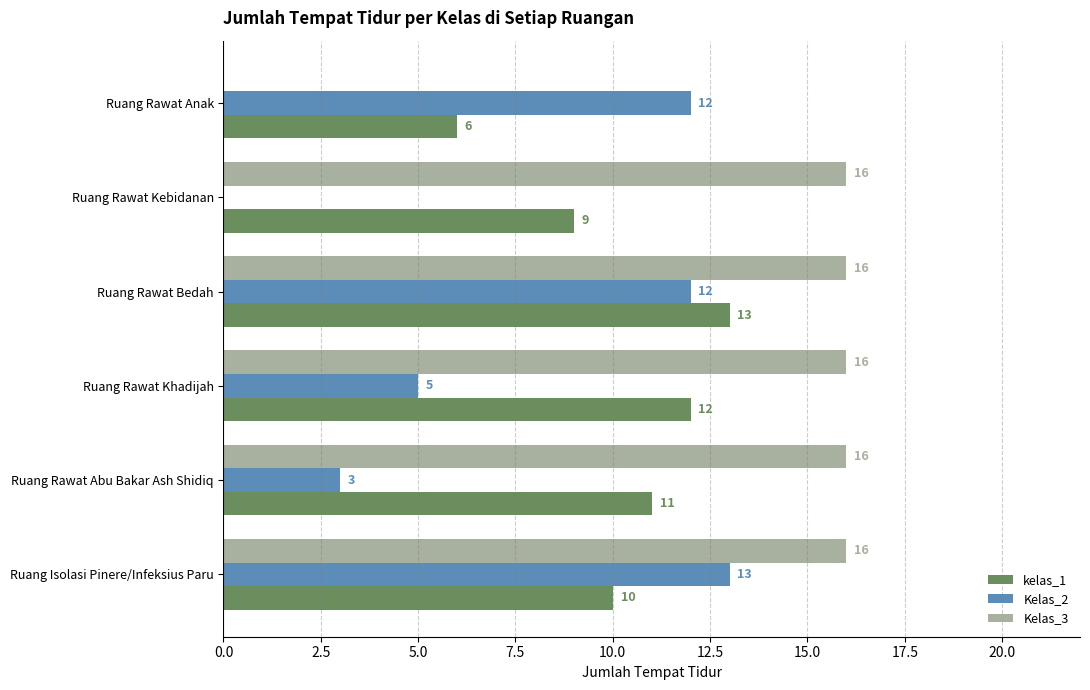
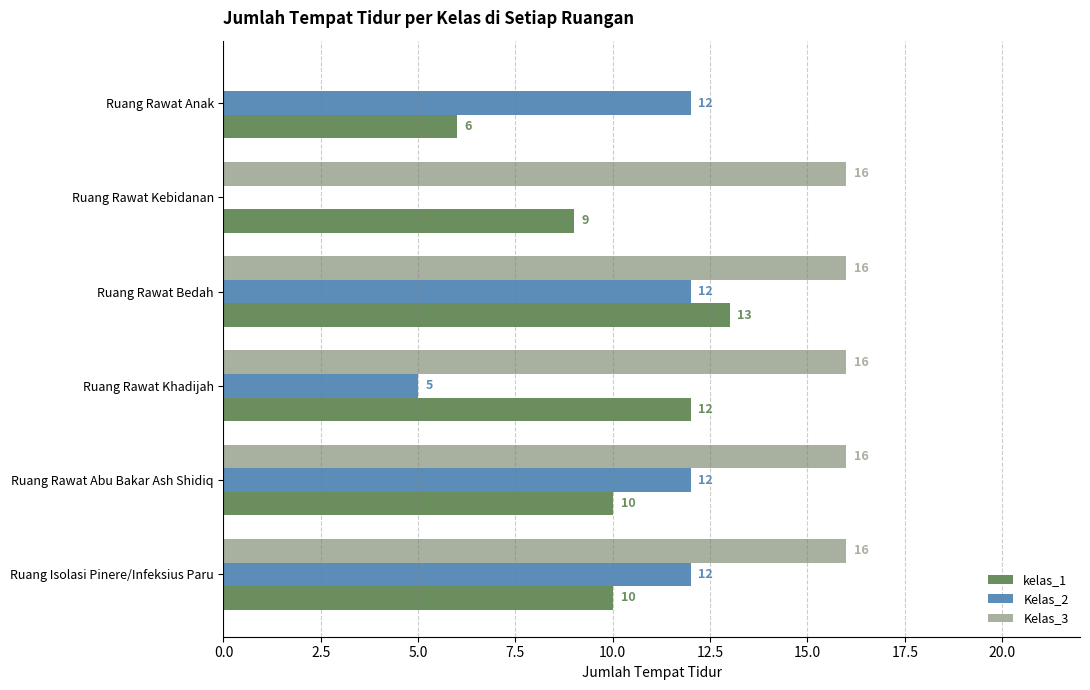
  {
    "kelas_1": {
      "Ruang Rawat Anak": 6,
      "Ruang Rawat Kebidanan": 9,
      "Ruang Rawat Bedah": 13,
      "Ruang Rawat Khadijah": 12,
-     "Ruang Rawat Abu Bakar Ash Shidiq": 11,
+     "Ruang Rawat Abu Bakar Ash Shidiq": 10,
      "Ruang Isolasi Pinere/Infeksius Paru": 10
    },
    "Kelas_2": {
      "Ruang Rawat Anak": 12,
      "Ruang Rawat Bedah": 12,
      "Ruang Rawat Khadijah": 5,
-     "Ruang Rawat Abu Bakar Ash Shidiq": 3,
-     "Ruang Isolasi Pinere/Infeksius Paru": 13
+     "Ruang Rawat Abu Bakar Ash Shidiq": 12,
+     "Ruang Isolasi Pinere/Infeksius Paru": 12
    },
    "Kelas_3": {
      "Ruang Rawat Kebidanan": 16,
      "Ruang Rawat Bedah": 16,
      "Ruang Rawat Khadijah": 16,
      "Ruang Rawat Abu Bakar Ash Shidiq": 16,
      "Ruang Isolasi Pinere/Infeksius Paru": 16
    }
  }
